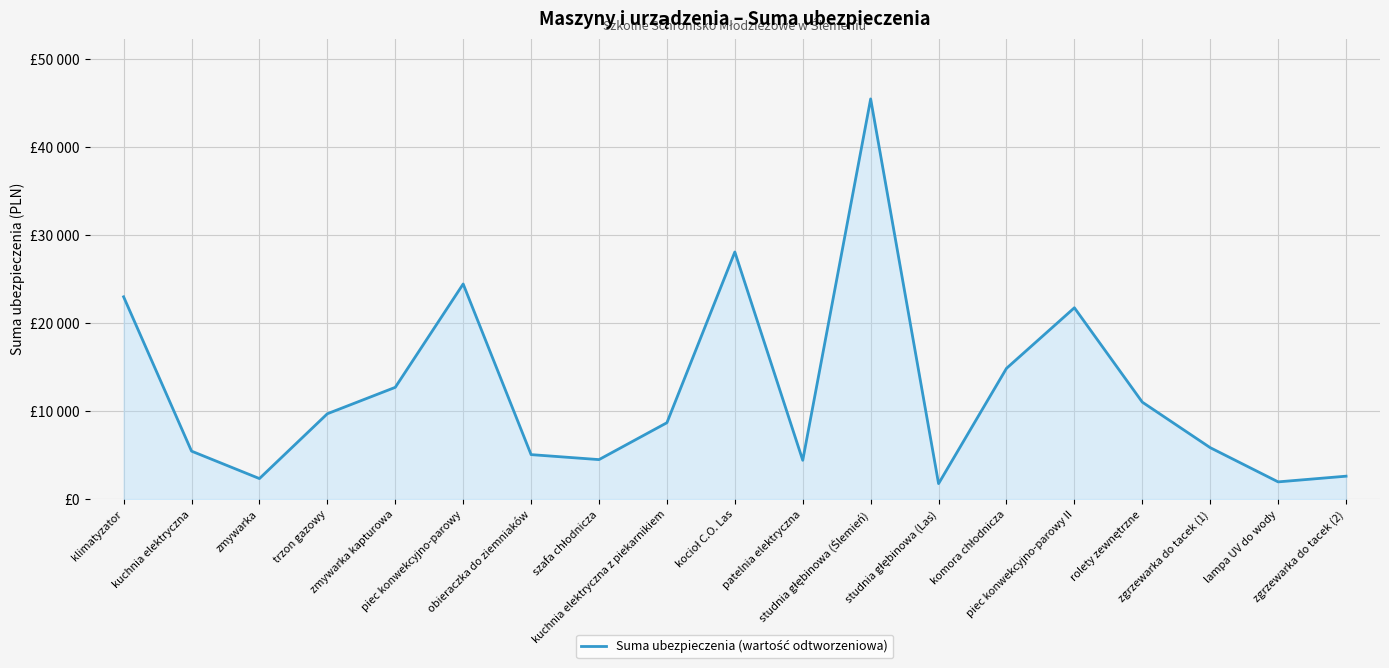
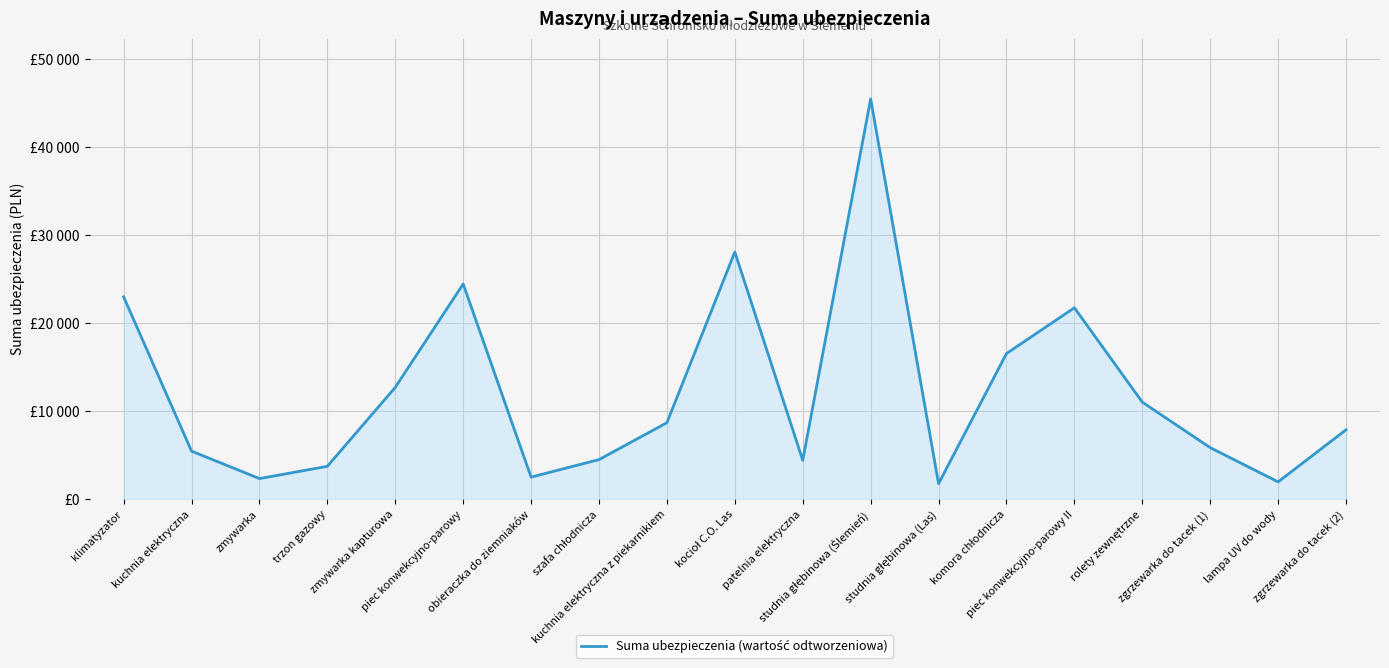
  {
    "klimatyzator": "£23000",
    "kuchnia elektryczna": "£5000",
    "zmywarka": "£2000",
-   "trzon gazowy": "£10000",
+   "trzon gazowy": "£4000",
    "zmywarka kapturowa": "£13000",
    "piec konwekcyjno-parowy": "£24000",
-   "obieraczka do ziemniaków": "£5000",
+   "obieraczka do ziemniaków": "£3000",
    "szafa chłodnicza": "£5000",
    "kuchnia elektryczna z piekarnikiem": "£9000",
    "kocioł C.O. Las": "£28000",
    "patelnia elektryczna": "£4000",
    "studnia głębinowa (Ślemień)": "£45000",
    "studnia głębinowa (Las)": "£2000",
-   "komora chłodnicza": "£15000",
+   "komora chłodnicza": "£17000",
    "piec konwekcyjno-parowy II": "£22000",
    "rolety zewnętrzne": "£11000",
    "zgrzewarka do tacek (1)": "£6000",
    "lampa UV do wody": "£2000",
-   "zgrzewarka do tacek (2)": "£3000"
+   "zgrzewarka do tacek (2)": "£8000"
  }
